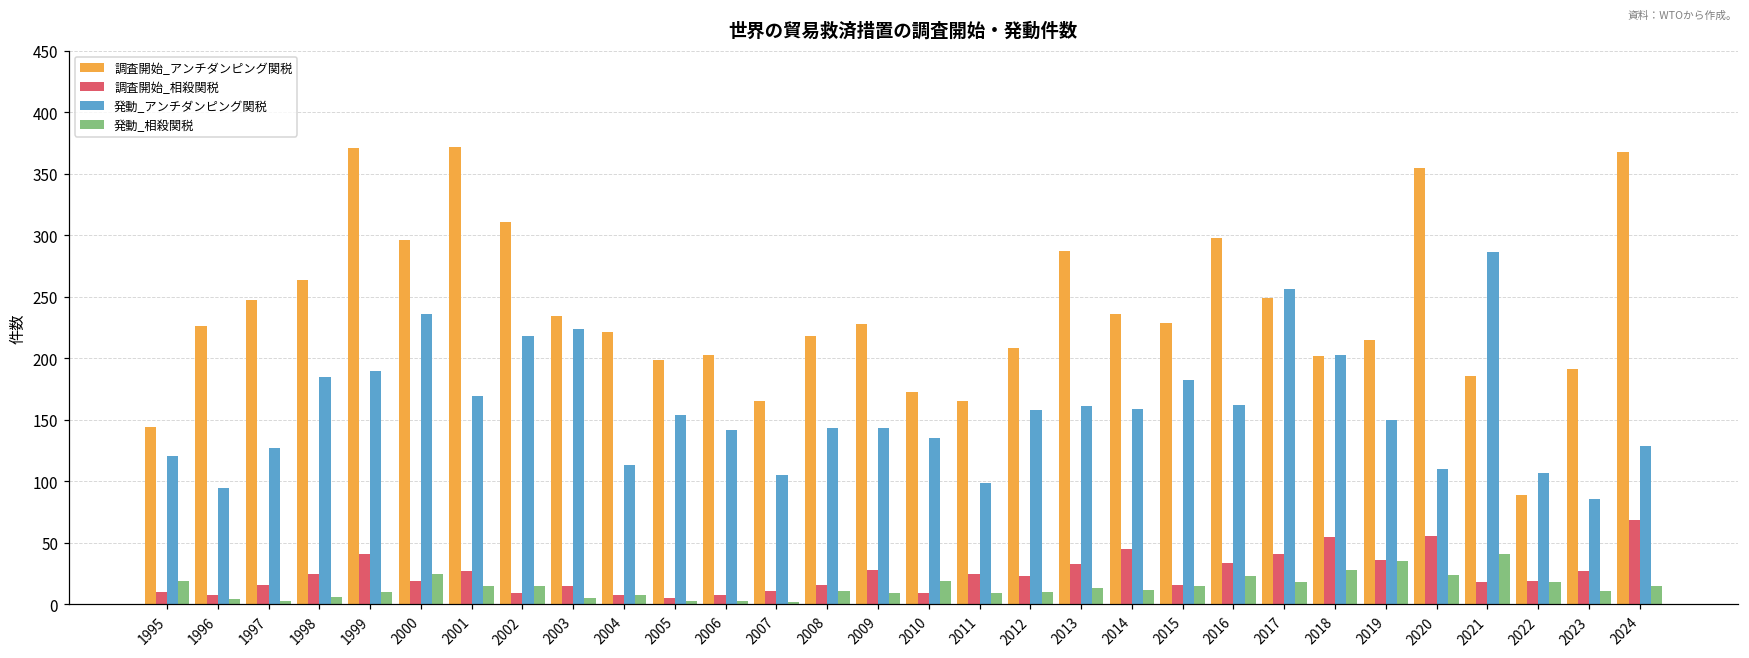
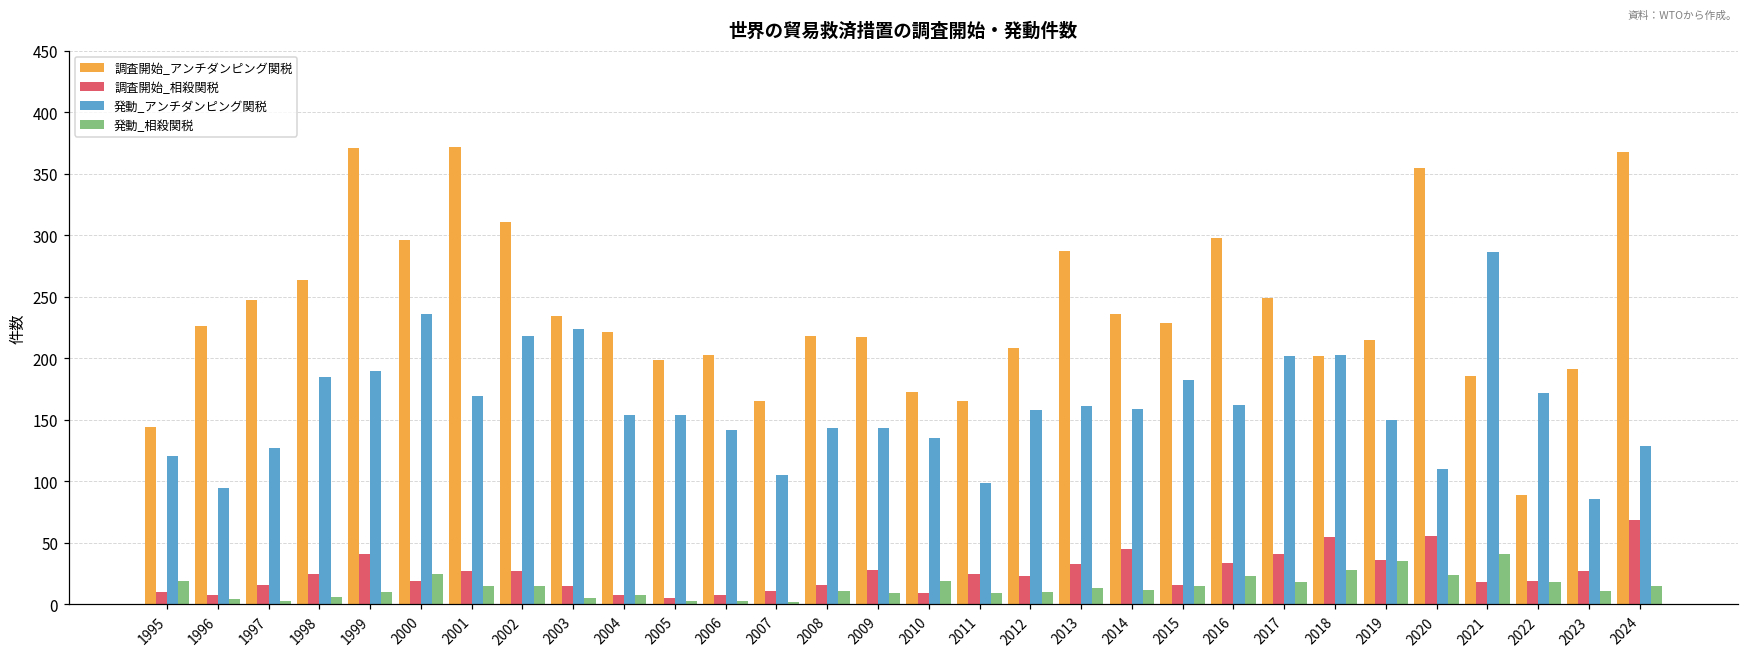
  {
    "調査開始_アンチダンピング関税": {
      "1995": 144,
      "1996": 226,
      "1997": 247,
      "1998": 264,
      "1999": 371,
      "2000": 296,
      "2001": 372,
      "2002": 311,
      "2003": 234,
      "2004": 221,
      "2005": 199,
      "2006": 203,
      "2007": 165,
      "2008": 218,
-     "2009": 228,
+     "2009": 217,
      "2010": 173,
      "2011": 165,
      "2012": 208,
      "2013": 287,
      "2014": 236,
      "2015": 229,
      "2016": 298,
      "2017": 249,
      "2018": 202,
      "2019": 215,
      "2020": 355,
      "2021": 186,
      "2022": 89,
      "2023": 191,
      "2024": 368
    },
    "調査開始_相殺関税": {
      "1995": 10,
      "1996": 8,
      "1997": 16,
      "1998": 25,
      "1999": 41,
      "2000": 19,
      "2001": 27,
-     "2002": 9,
+     "2002": 27,
      "2003": 15,
      "2004": 8,
      "2005": 5,
      "2006": 8,
      "2007": 11,
      "2008": 16,
      "2009": 28,
      "2010": 9,
      "2011": 25,
      "2012": 23,
      "2013": 33,
      "2014": 45,
      "2015": 16,
      "2016": 34,
      "2017": 41,
      "2018": 55,
      "2019": 36,
      "2020": 56,
      "2021": 18,
      "2022": 19,
      "2023": 27,
      "2024": 69
    },
    "発動_アンチダンピング関税": {
      "1995": 121,
      "1996": 95,
      "1997": 127,
      "1998": 185,
      "1999": 190,
      "2000": 236,
      "2001": 169,
      "2002": 218,
      "2003": 224,
-     "2004": 113,
+     "2004": 154,
      "2005": 154,
      "2006": 142,
      "2007": 105,
      "2008": 143,
      "2009": 143,
      "2010": 135,
      "2011": 99,
      "2012": 158,
      "2013": 161,
      "2014": 159,
      "2015": 182,
      "2016": 162,
-     "2017": 256,
+     "2017": 202,
      "2018": 203,
      "2019": 150,
      "2020": 110,
      "2021": 286,
-     "2022": 107,
+     "2022": 172,
      "2023": 86,
      "2024": 129
    },
    "発動_相殺関税": {
      "1995": 19,
      "1996": 4,
      "1997": 3,
      "1998": 6,
      "1999": 10,
      "2000": 25,
      "2001": 15,
      "2002": 15,
      "2003": 5,
      "2004": 8,
      "2005": 3,
      "2006": 3,
      "2008": 11,
      "2009": 9,
      "2010": 19,
      "2011": 9,
      "2012": 10,
      "2013": 13,
      "2014": 12,
      "2015": 15,
      "2016": 23,
      "2017": 18,
      "2018": 28,
      "2019": 35,
      "2020": 24,
      "2021": 41,
      "2022": 18,
      "2023": 11,
      "2024": 15
    }
  }
